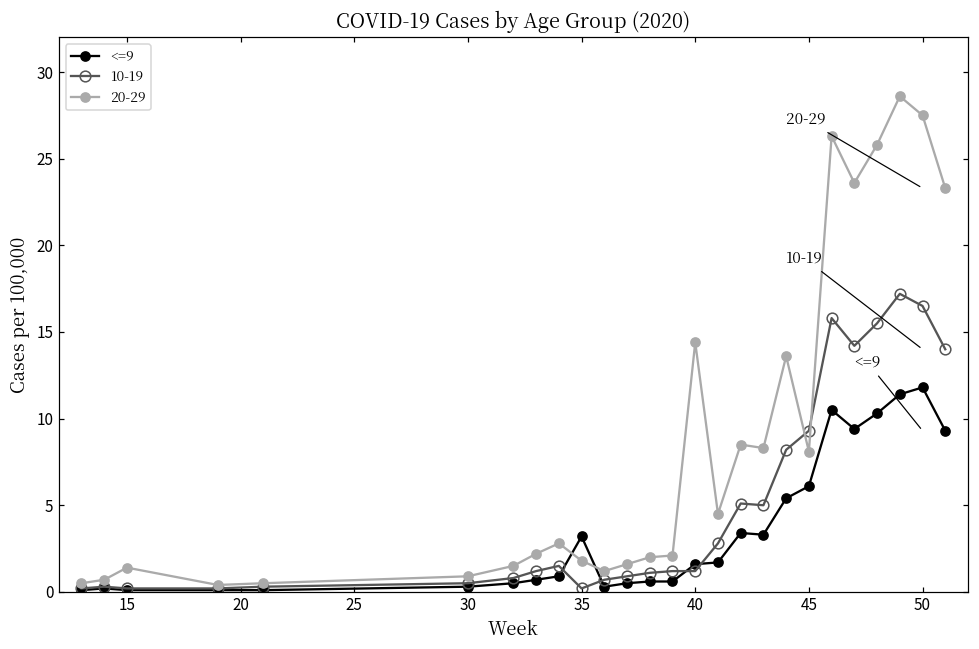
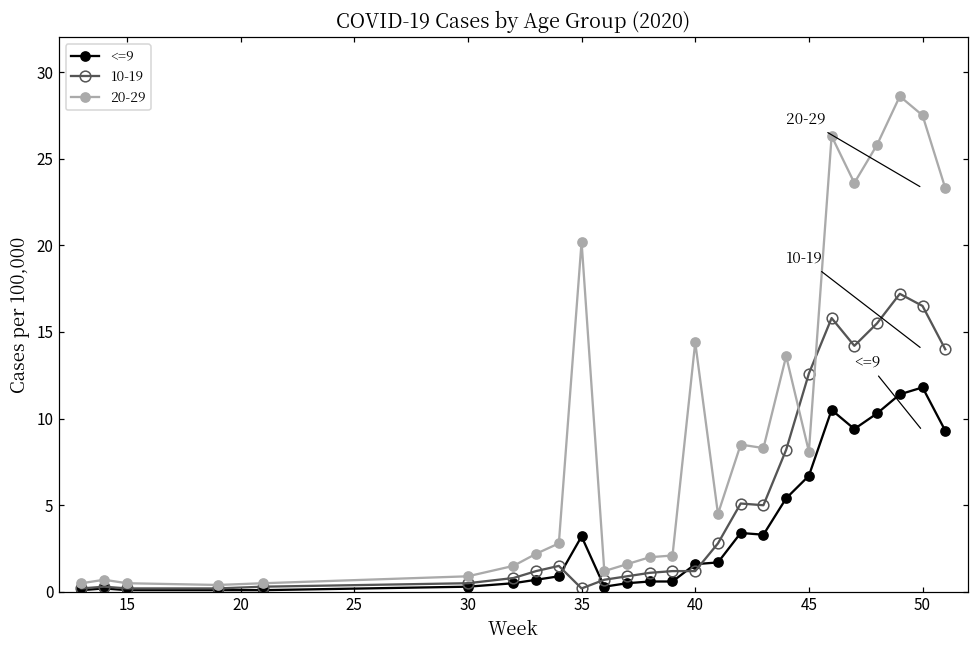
  {
    "<=9": {
      "30": 0.3,
      "35": 3.2,
      "40": 1.6,
-     "45": 6.1,
+     "45": 6.7,
      "50": 11.8
    },
    "10-19": {
      "30": 0.5,
      "35": 0.2,
      "40": 1.2,
-     "45": 9.3,
+     "45": 12.6,
      "50": 16.5
    },
    "20-29": {
-     "15": 1.4,
+     "15": 0.5,
      "30": 0.9,
-     "35": 1.8,
+     "35": 20.2,
      "40": 14.4,
      "45": 8.1,
      "50": 27.5
    }
  }
